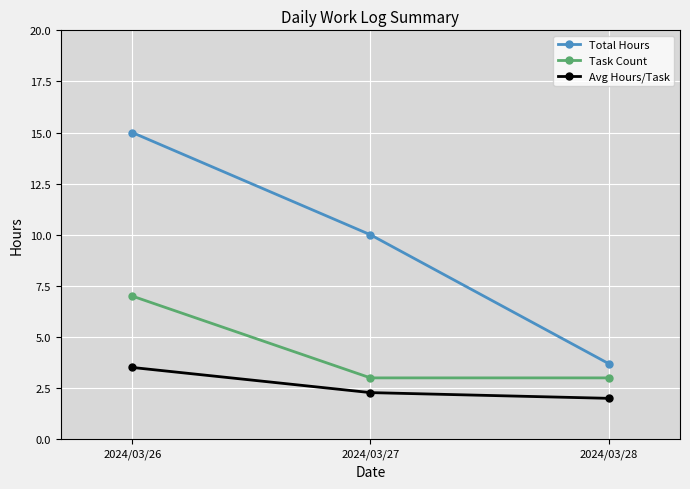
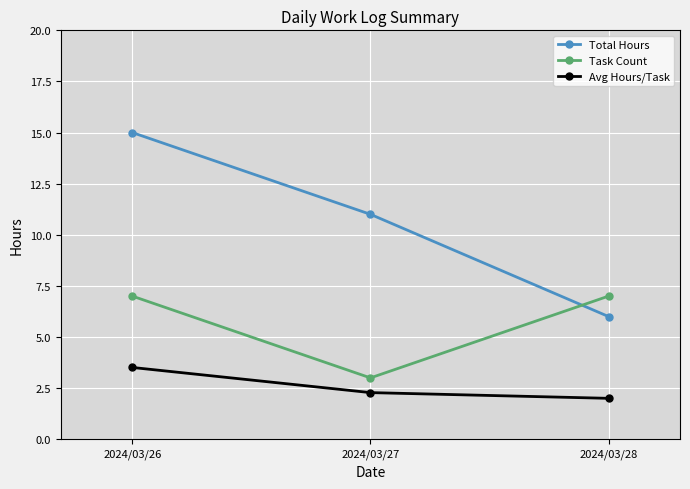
  {
    "Total Hours": {
      "2024/03/26": 15.0,
-     "2024/03/27": 10,
-     "2024/03/28": 3.7
+     "2024/03/27": 11,
+     "2024/03/28": 6.0
    },
    "Task Count": {
      "2024/03/26": 7,
      "2024/03/27": 3,
-     "2024/03/28": 3
+     "2024/03/28": 7
    },
    "Avg Hours/Task": {
      "2024/03/26": 3.5,
      "2024/03/27": 2.3,
      "2024/03/28": 2.0
    }
  }
